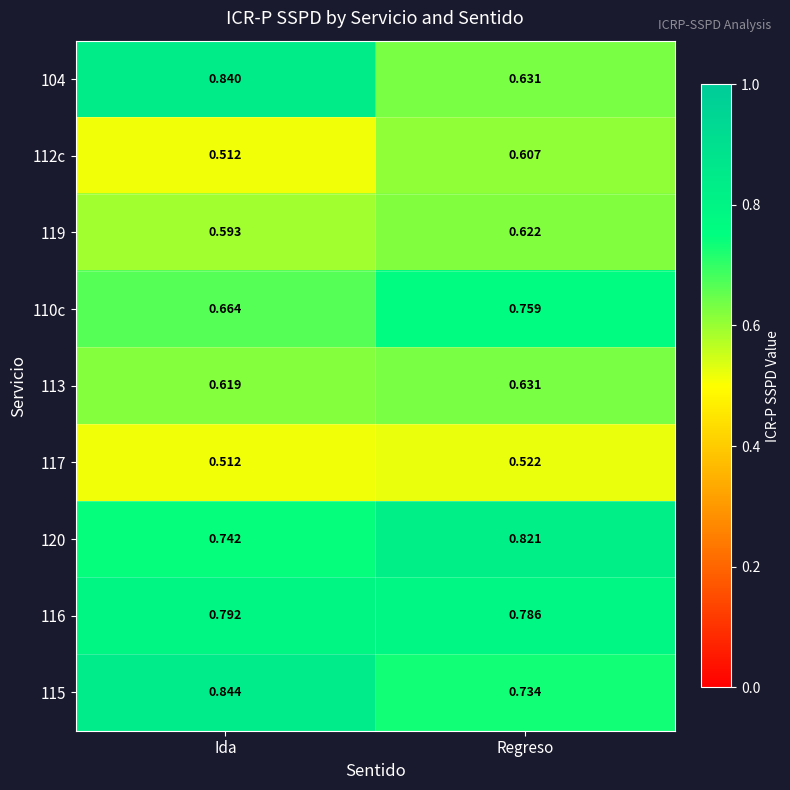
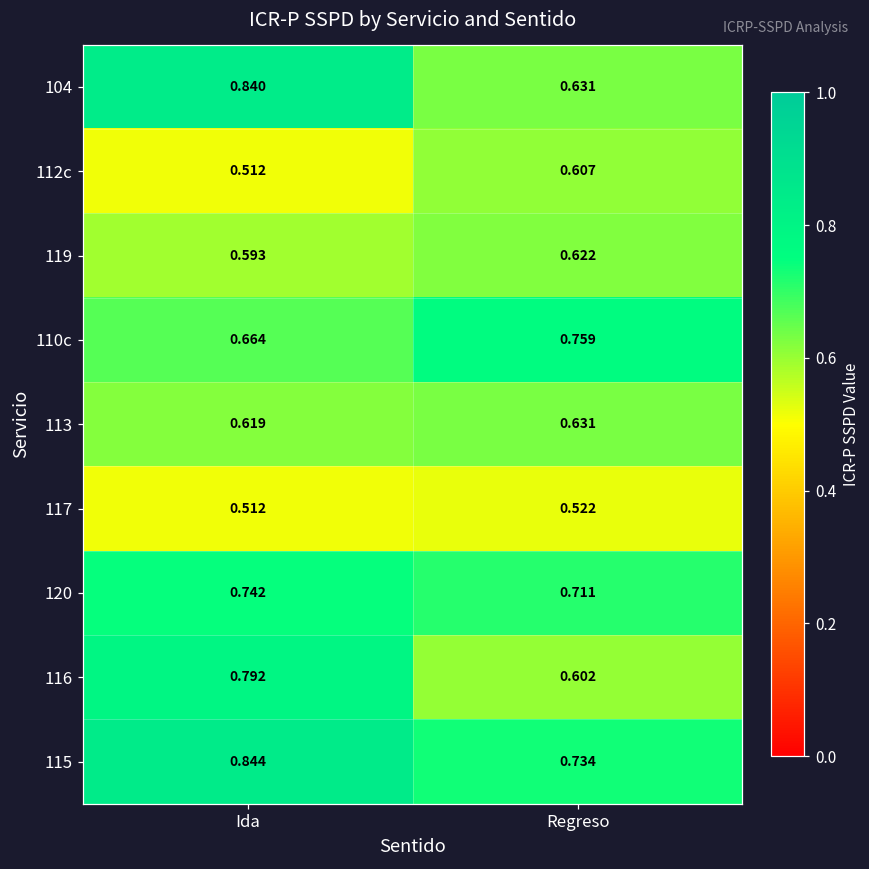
  {
    "104": {
      "Ida": 0.840,
      "Regreso": 0.631
    },
    "112c": {
      "Ida": 0.512,
      "Regreso": 0.607
    },
    "119": {
      "Ida": 0.593,
      "Regreso": 0.622
    },
    "110c": {
      "Ida": 0.664,
      "Regreso": 0.759
    },
    "113": {
      "Ida": 0.619,
      "Regreso": 0.631
    },
    "117": {
      "Ida": 0.512,
      "Regreso": 0.522
    },
    "120": {
      "Ida": 0.742,
-     "Regreso": 0.821
+     "Regreso": 0.711
    },
    "116": {
      "Ida": 0.792,
-     "Regreso": 0.786
+     "Regreso": 0.602
    },
    "115": {
      "Ida": 0.844,
      "Regreso": 0.734
    }
  }
